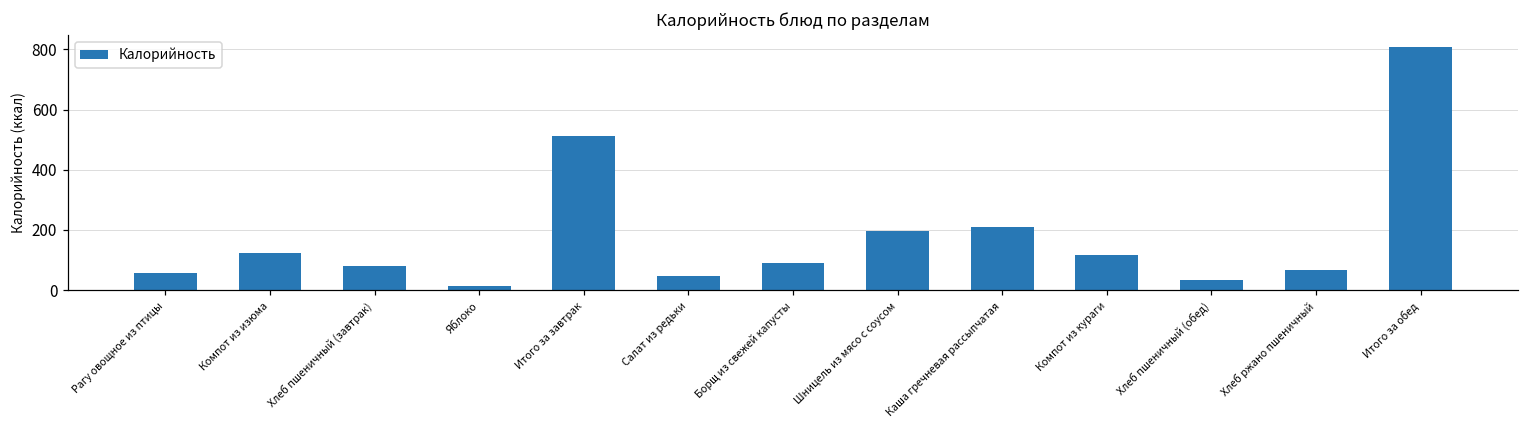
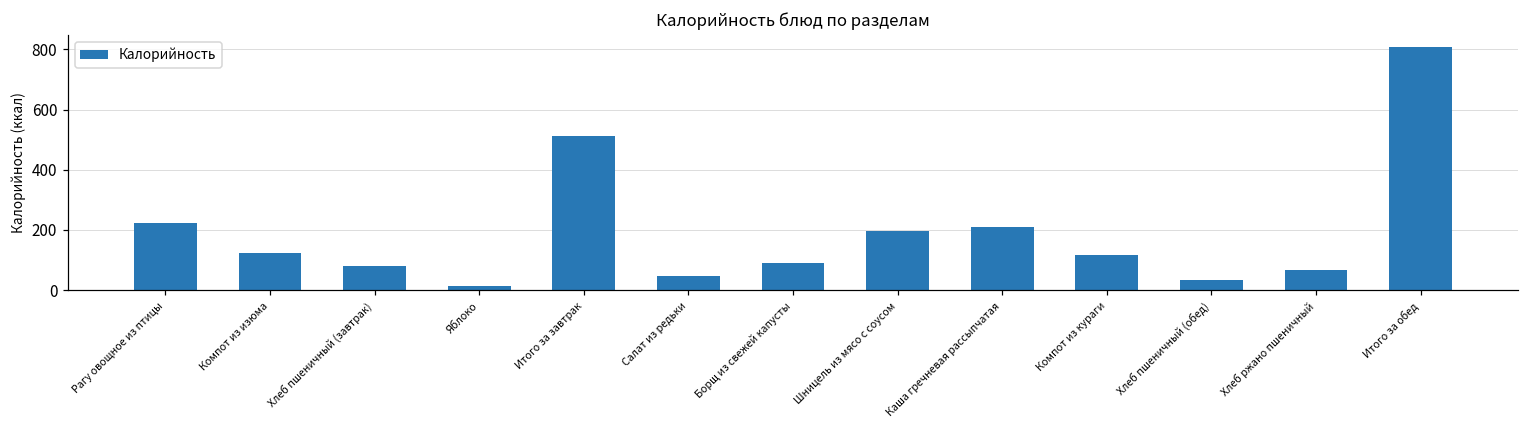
  {
-   "Рагу овощное из птицы": 60,
+   "Рагу овощное из птицы": 220,
    "Компот из изюма": 120,
    "Хлеб пшеничный (завтрак)": 80,
    "Яблоко": 20,
    "Итого за завтрак": 510,
    "Салат из редьки": 50,
    "Борщ из свежей капусты": 90,
    "Шницель из мясо с соусом": 200,
    "Каша гречневая рассыпчатая": 210,
    "Компот из кураги": 120,
    "Хлеб пшеничный (обед)": 30,
    "Хлеб ржано пшеничный": 70,
    "Итого за обед": 810
  }
